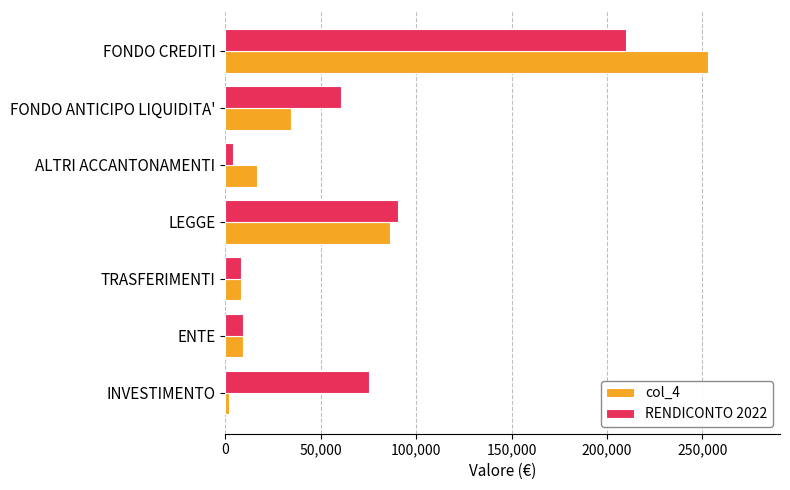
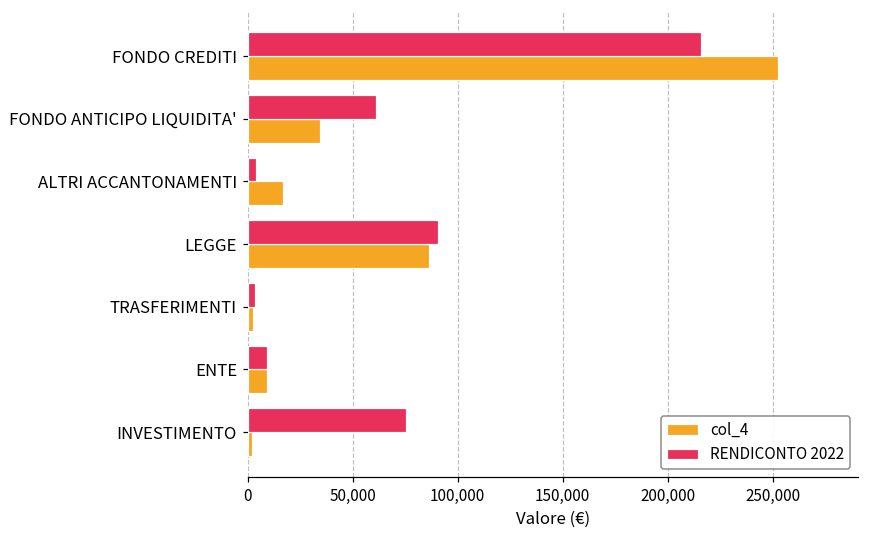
  {
    "col_4": {
      "FONDO CREDITI": "253,000",
      "FONDO ANTICIPO LIQUIDITA'": "34,000",
      "ALTRI ACCANTONAMENTI": "17,000",
      "LEGGE": "86,000",
-     "TRASFERIMENTI": "8,000",
+     "TRASFERIMENTI": "3,000",
      "ENTE": "9,000",
      "INVESTIMENTO": "2,000"
    },
    "RENDICONTO 2022": {
-     "FONDO CREDITI": "210,000",
+     "FONDO CREDITI": "216,000",
      "FONDO ANTICIPO LIQUIDITA'": "61,000",
      "ALTRI ACCANTONAMENTI": "4,000",
      "LEGGE": "91,000",
-     "TRASFERIMENTI": "8,000",
+     "TRASFERIMENTI": "4,000",
      "ENTE": "9,000",
      "INVESTIMENTO": "75,000"
    }
  }
